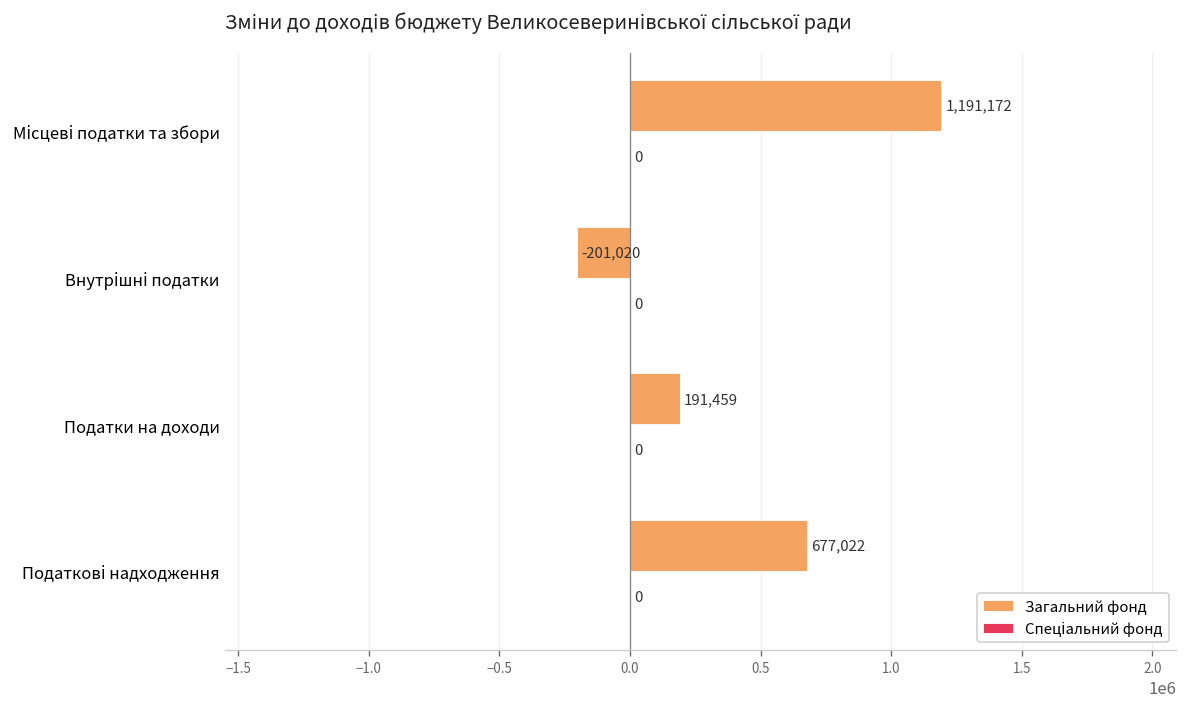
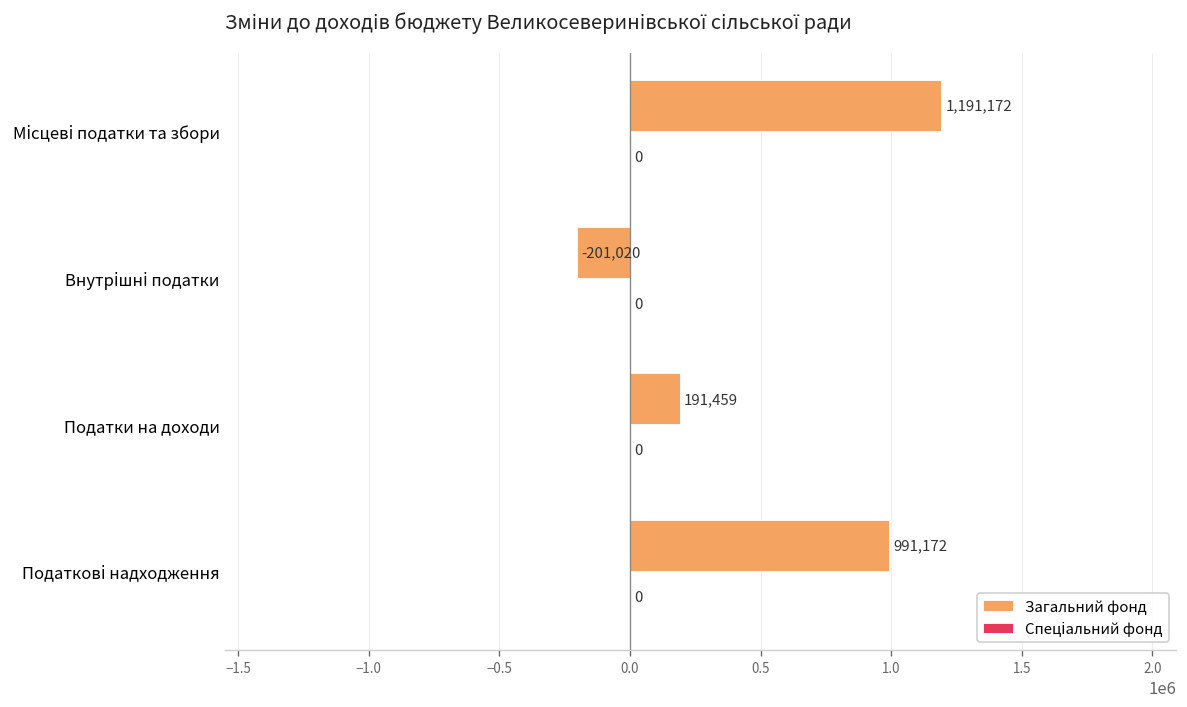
  {
    "Загальний фонд": {
      "Місцеві податки та збори": "1,191,172",
      "Внутрішні податки": "-201,020",
      "Податки на доходи": "191,459",
-     "Податкові надходження": "677,022"
+     "Податкові надходження": "991,172"
    },
    "Спеціальний фонд": {
      "Місцеві податки та збори": "0",
      "Внутрішні податки": "0",
      "Податки на доходи": "0",
      "Податкові надходження": "0"
    }
  }
